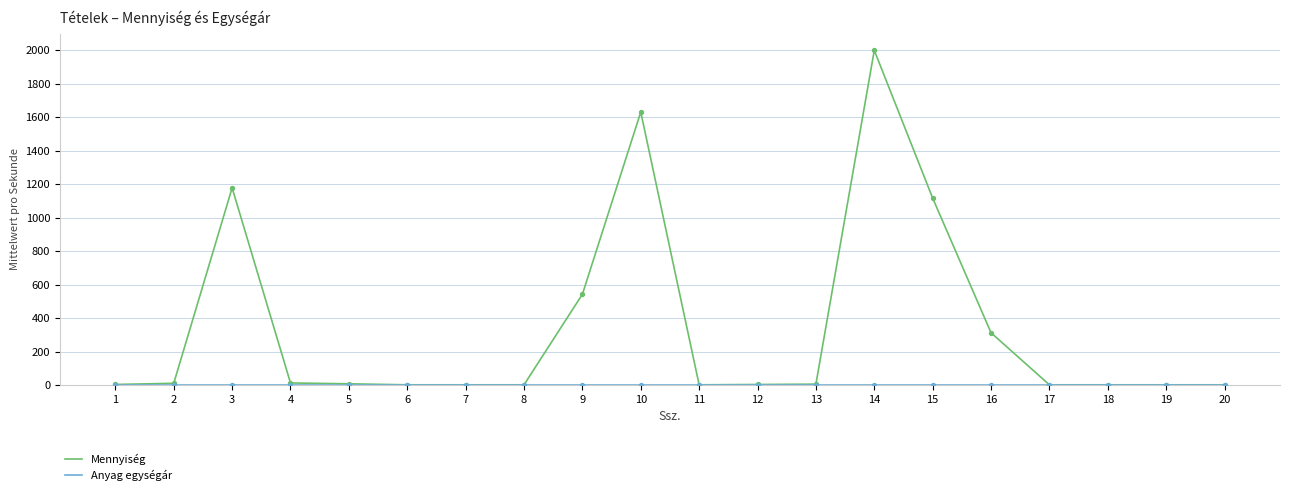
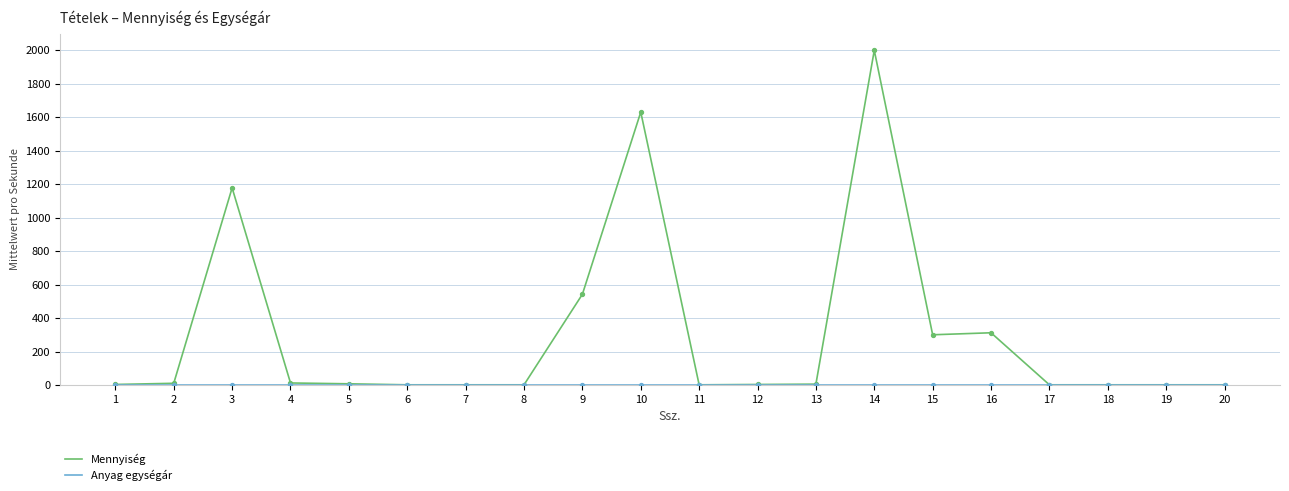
  {
    "Mennyiség": {
      "3": 1180,
      "9": 540,
      "10": 1630,
      "14": 2000,
-     "15": 1120,
+     "15": 300,
      "16": 310
    },
    "Anyag egységár": {
      "3": 0,
      "9": 0,
      "10": 0,
      "14": 0,
      "15": 0,
      "16": 0
    }
  }
